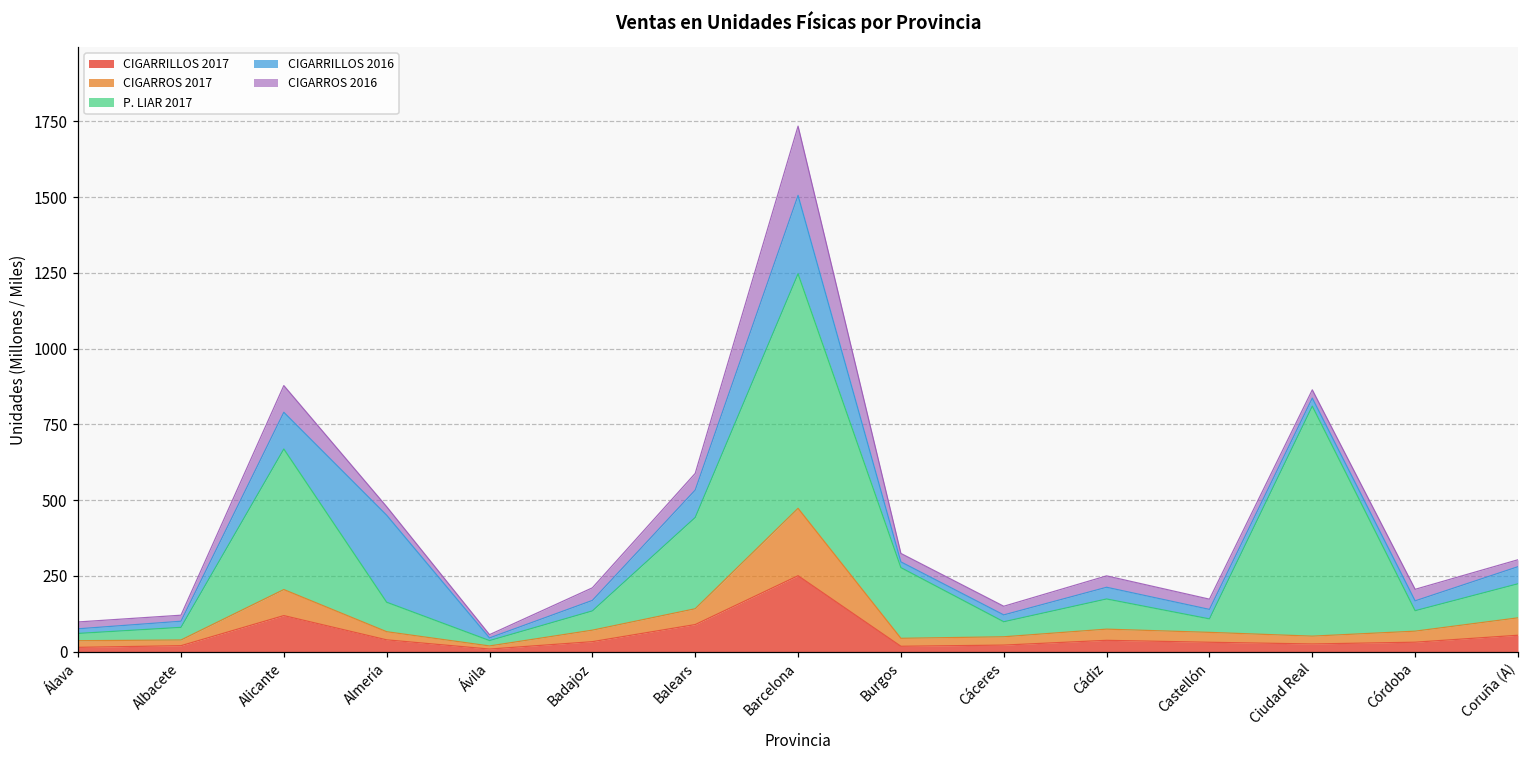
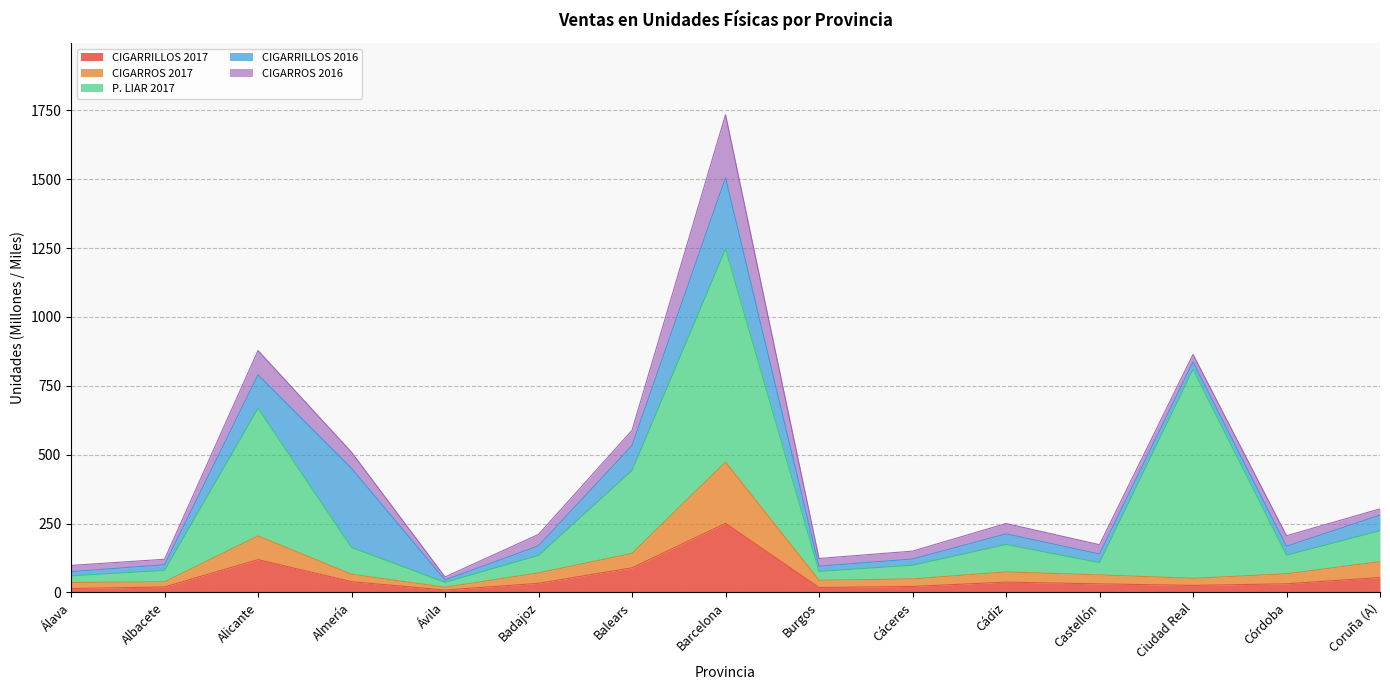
  {
    "P. LIAR 2017": {
      "Álava": 20,
      "Albacete": 40,
      "Alicante": 460,
      "Almería": 100,
      "Badajoz": 60,
      "Balears": 300,
      "Barcelona": 770,
-     "Burgos": 230,
+     "Burgos": 30,
      "Cáceres": 50,
      "Cádiz": 100,
      "Castellón": 40,
      "Ciudad Real": 760,
      "Córdoba": 70,
      "Coruña (A)": 110
    },
    "CIGARRILLOS 2016": {
      "Álava": 20,
      "Albacete": 20,
      "Alicante": 120,
      "Almería": 290,
      "Badajoz": 30,
      "Balears": 90,
      "Barcelona": 260,
      "Burgos": 20,
      "Cáceres": 20,
      "Cádiz": 40,
      "Castellón": 30,
      "Ciudad Real": 30,
      "Córdoba": 30,
      "Coruña (A)": 60
    },
    "CIGARROS 2016": {
      "Álava": 20,
      "Albacete": 20,
      "Alicante": 90,
-     "Almería": 30,
+     "Almería": 60,
      "Ávila": 10,
      "Badajoz": 40,
      "Balears": 50,
      "Barcelona": 230,
      "Burgos": 30,
      "Cáceres": 30,
      "Cádiz": 40,
      "Castellón": 30,
      "Ciudad Real": 30,
      "Córdoba": 40,
      "Coruña (A)": 20
    }
  }
